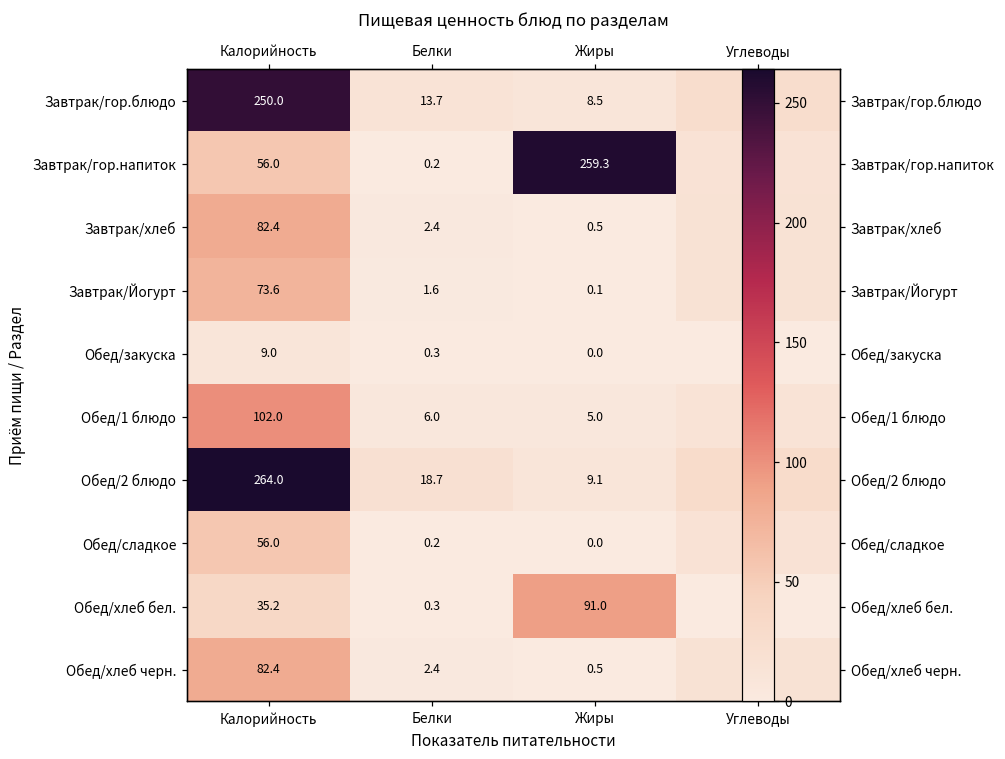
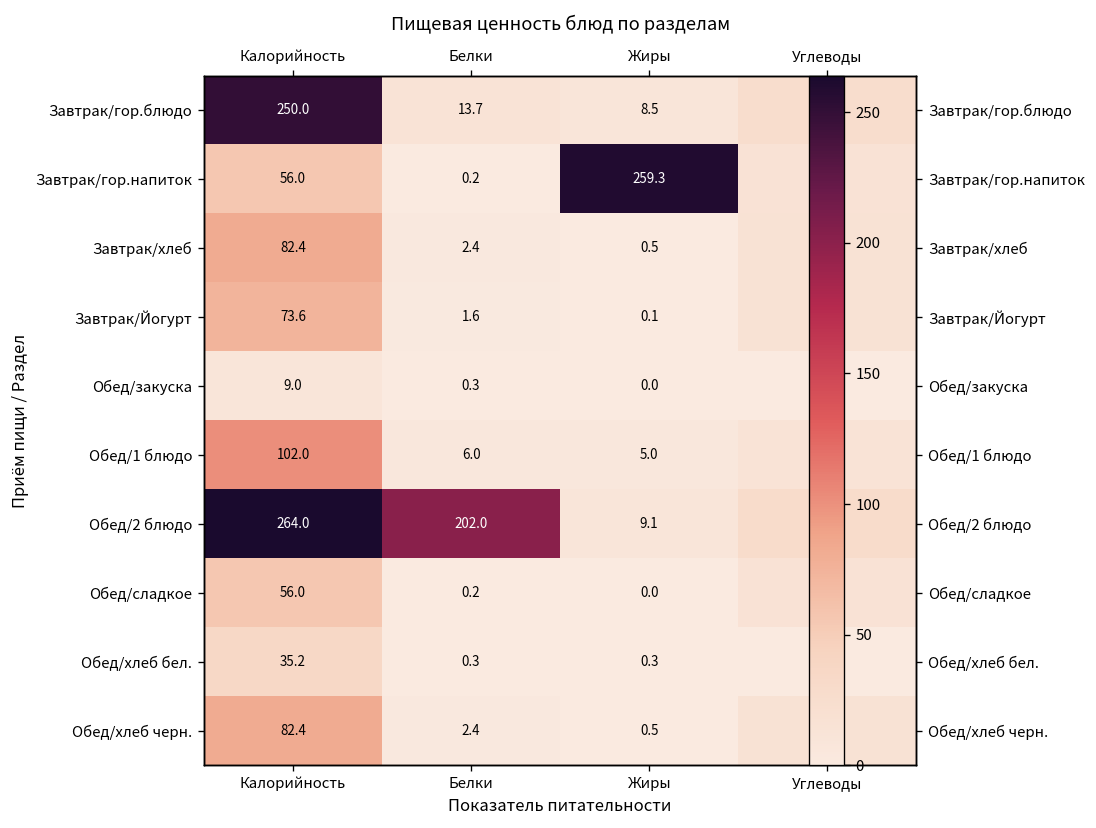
  {
    "Завтрак/гор.блюдо": {
      "Калорийность": 250.0,
      "Белки": 13.7,
      "Жиры": 8.5
    },
    "Завтрак/гор.напиток": {
      "Калорийность": 56.0,
      "Белки": 0.2,
      "Жиры": 259.3
    },
    "Завтрак/хлеб": {
      "Калорийность": 82.4,
      "Белки": 2.4,
      "Жиры": 0.5
    },
    "Завтрак/Йогурт": {
      "Калорийность": 73.6,
      "Белки": 1.6,
      "Жиры": 0.1
    },
    "Обед/закуска": {
      "Калорийность": 9.0,
      "Белки": 0.3,
      "Жиры": 0.0
    },
    "Обед/1 блюдо": {
      "Калорийность": 102.0,
      "Белки": 6.0,
      "Жиры": 5.0
    },
    "Обед/2 блюдо": {
      "Калорийность": 264.0,
-     "Белки": 18.7,
+     "Белки": 202.0,
      "Жиры": 9.1
    },
    "Обед/сладкое": {
      "Калорийность": 56.0,
      "Белки": 0.2,
      "Жиры": 0.0
    },
    "Обед/хлеб бел.": {
      "Калорийность": 35.2,
      "Белки": 0.3,
-     "Жиры": 91.0
+     "Жиры": 0.3
    },
    "Обед/хлеб черн.": {
      "Калорийность": 82.4,
      "Белки": 2.4,
      "Жиры": 0.5
    }
  }
